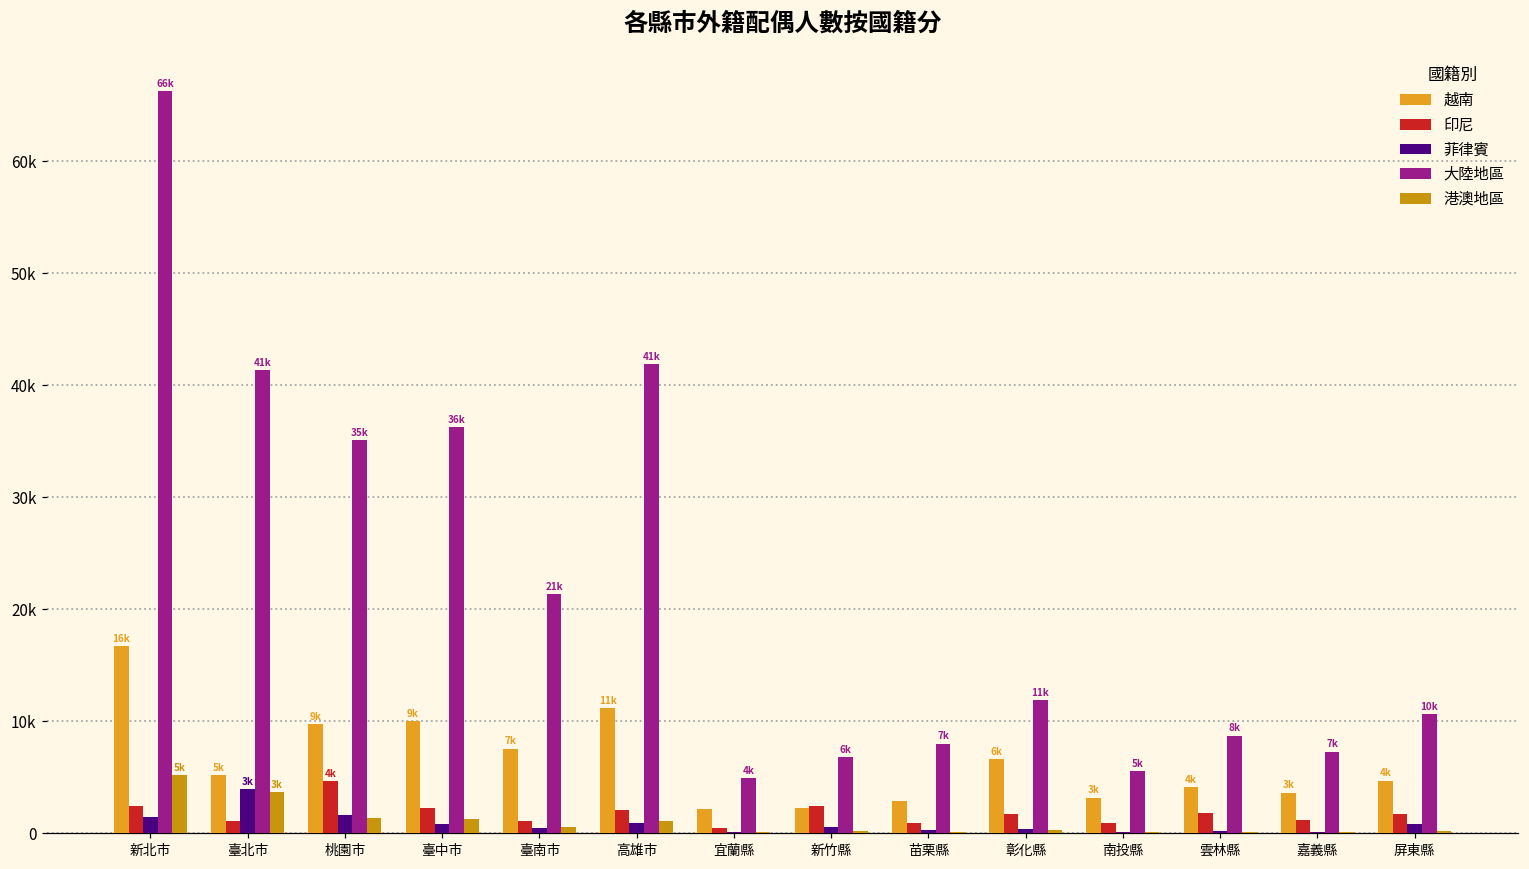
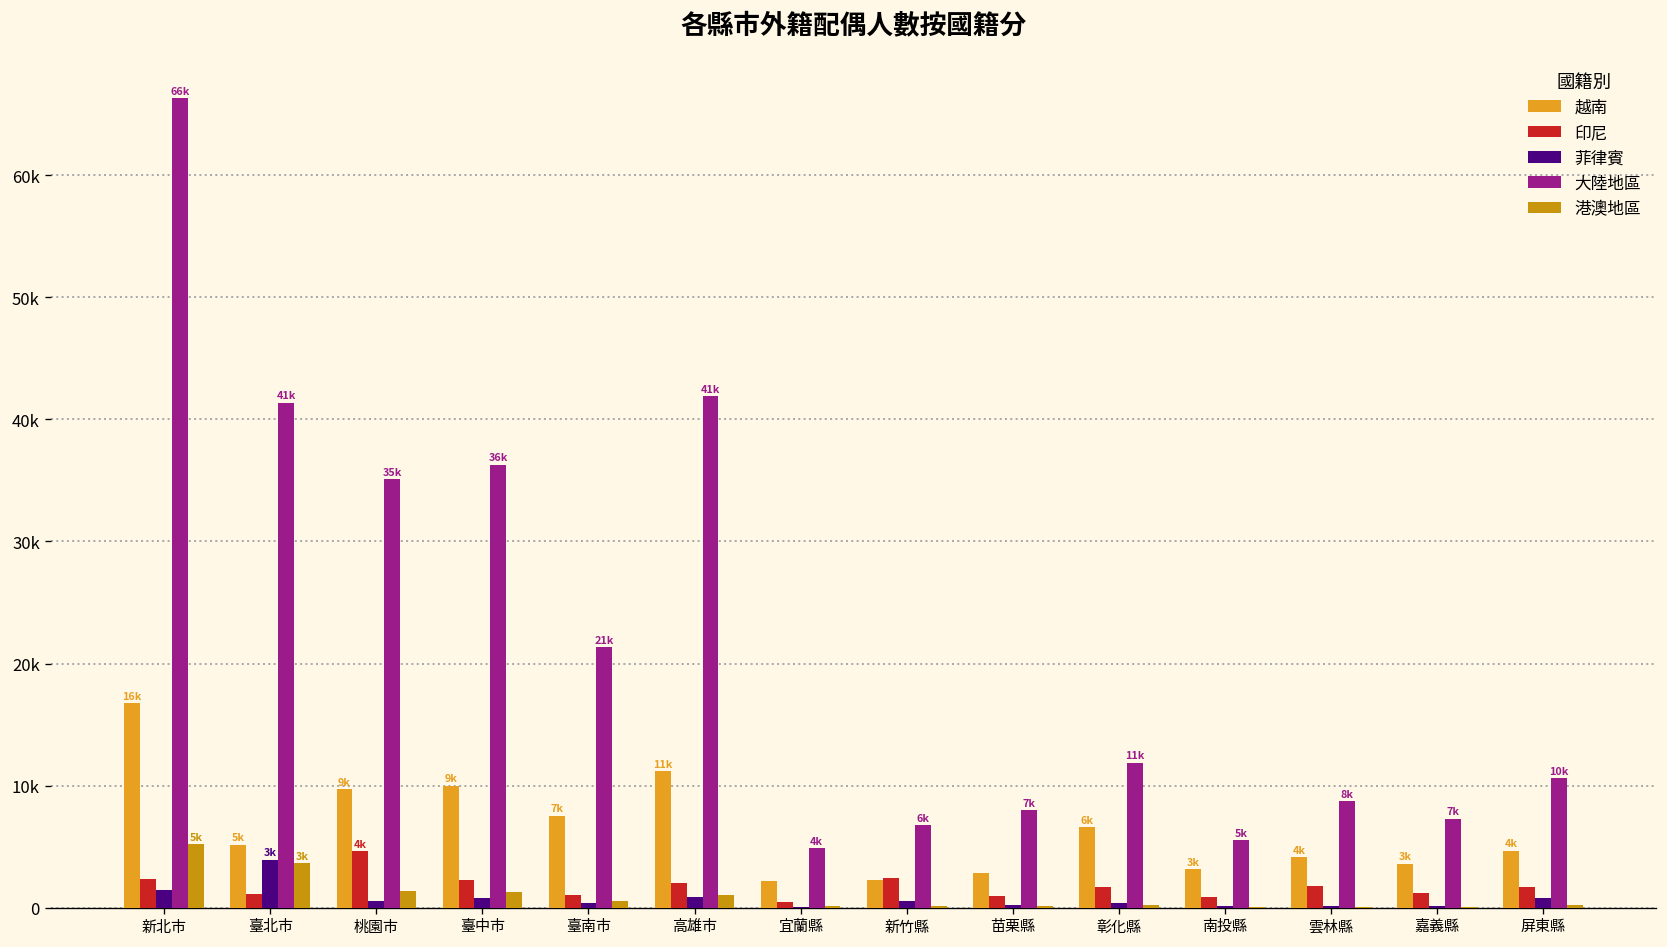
  {
    "印尼": {
      "新北市": "2400",
      "臺北市": "1100",
      "臺中市": "2200",
      "臺南市": "1100",
      "高雄市": "2100",
      "宜蘭縣": "400",
      "新竹縣": "2400",
      "苗栗縣": "900",
      "彰化縣": "1700",
      "南投縣": "900",
      "雲林縣": "1800",
      "嘉義縣": "1200",
      "屏東縣": "1700"
    },
    "菲律賓": {
      "新北市": "1400",
-     "桃園市": "1600",
+     "桃園市": "500",
      "臺中市": "800",
      "臺南市": "400",
      "高雄市": "900",
      "新竹縣": "500",
      "苗栗縣": "200",
      "彰化縣": "400",
      "屏東縣": "800"
    },
    "大陸地區": {
      "新北市": "66k",
      "臺北市": "41k",
      "桃園市": "35k",
      "臺中市": "36k",
      "臺南市": "21k",
      "嘉義縣": "7k"
    }
  }
